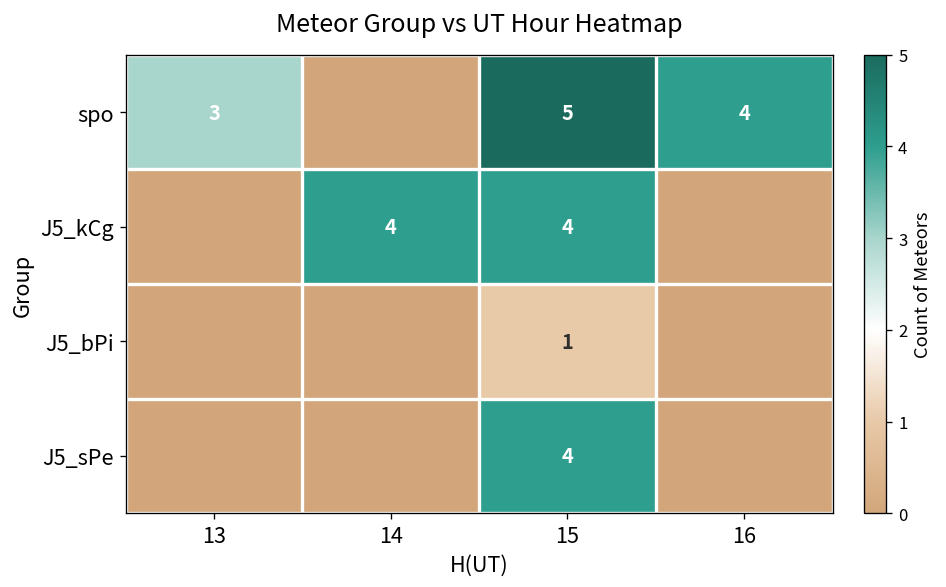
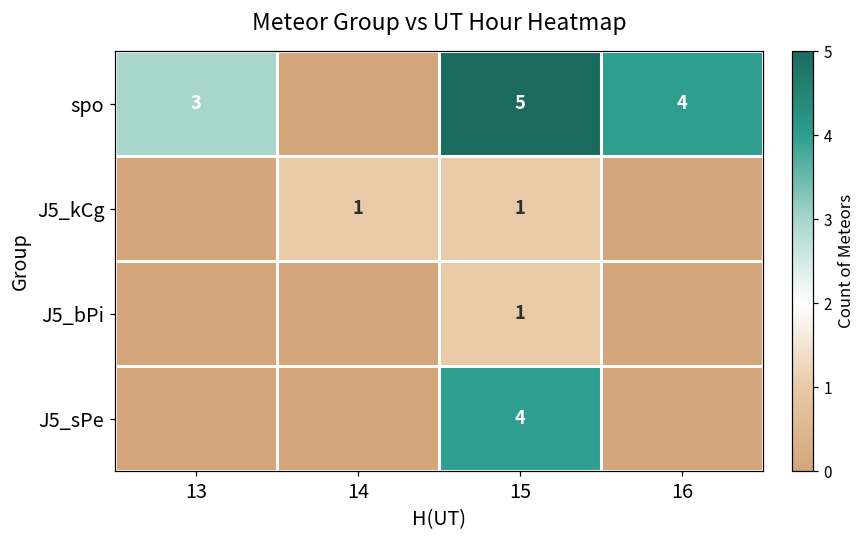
  {
    "spo": {
      "13": 3,
      "15": 5,
      "16": 4
    },
    "J5_kCg": {
-     "14": 4,
-     "15": 4
+     "14": 1,
+     "15": 1
    },
    "J5_bPi": {
      "15": 1
    },
    "J5_sPe": {
      "15": 4
    }
  }
